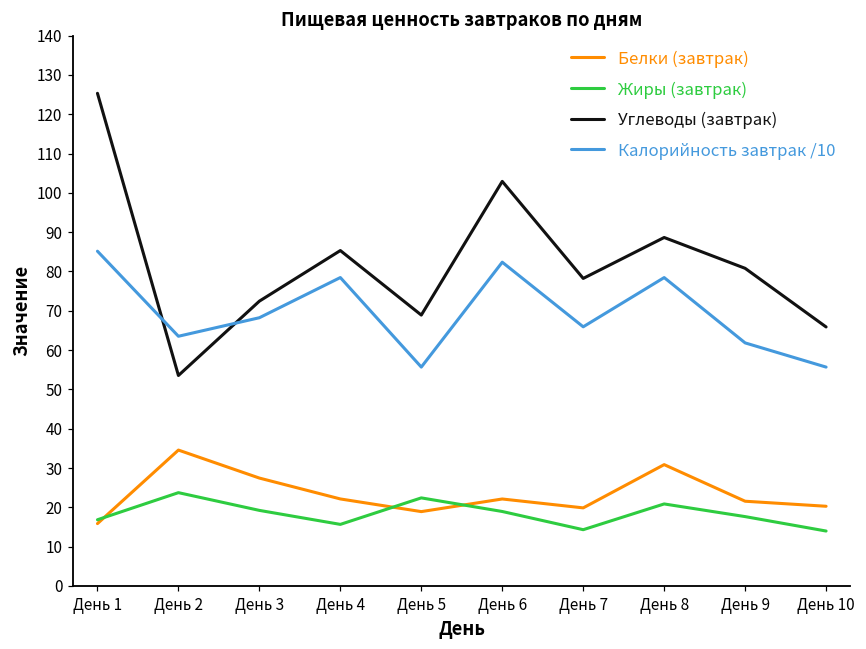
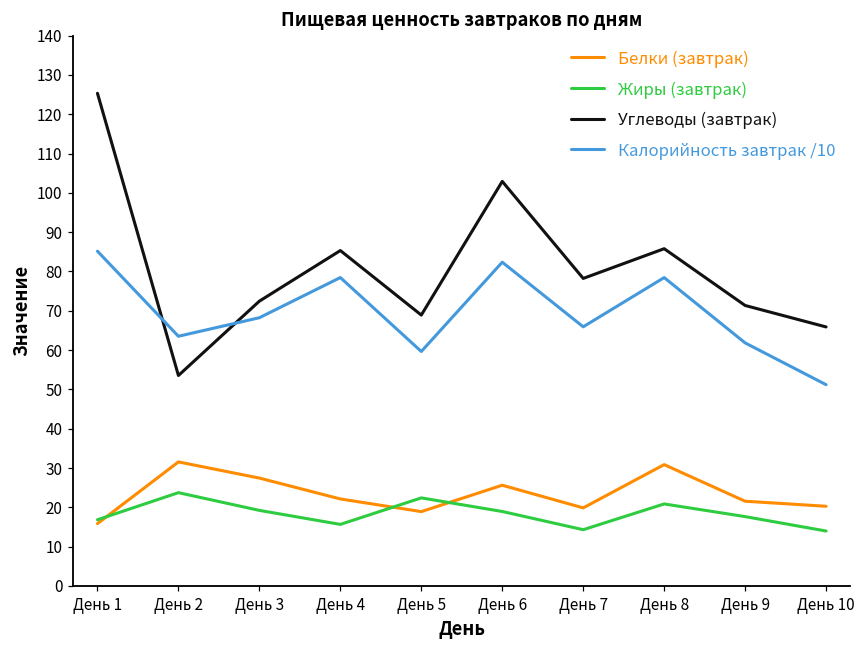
  {
    "Белки (завтрак)": {
      "День 1": 16,
-     "День 2": 35,
+     "День 2": 32,
      "День 3": 27,
      "День 4": 22,
      "День 5": 19,
-     "День 6": 22,
+     "День 6": 26,
      "День 7": 20,
      "День 8": 31,
      "День 9": 22,
      "День 10": 20
    },
    "Жиры (завтрак)": {
      "День 1": 17,
      "День 2": 24,
      "День 3": 19,
      "День 4": 16,
      "День 5": 22,
      "День 6": 19,
      "День 7": 14,
      "День 8": 21,
      "День 9": 18,
      "День 10": 14
    },
    "Углеводы (завтрак)": {
      "День 1": 125,
      "День 2": 54,
      "День 3": 72,
      "День 4": 85,
      "День 5": 69,
      "День 6": 103,
      "День 7": 78,
-     "День 8": 89,
-     "День 9": 81,
+     "День 8": 86,
+     "День 9": 71,
      "День 10": 66
    },
    "Калорийность завтрак /10": {
      "День 1": 85,
      "День 2": 64,
      "День 3": 68,
      "День 4": 78,
-     "День 5": 56,
+     "День 5": 60,
      "День 6": 82,
      "День 7": 66,
      "День 8": 78,
      "День 9": 62,
-     "День 10": 56
+     "День 10": 51
    }
  }
